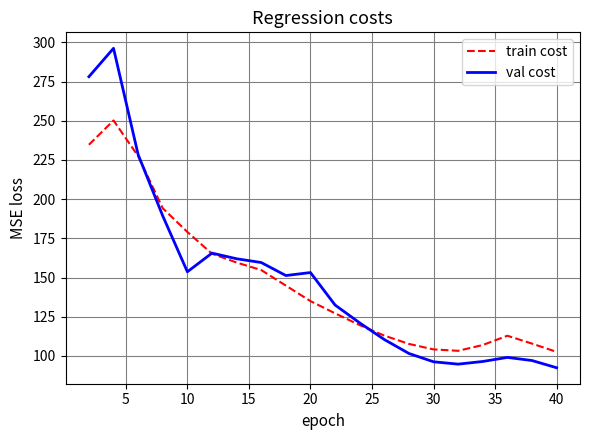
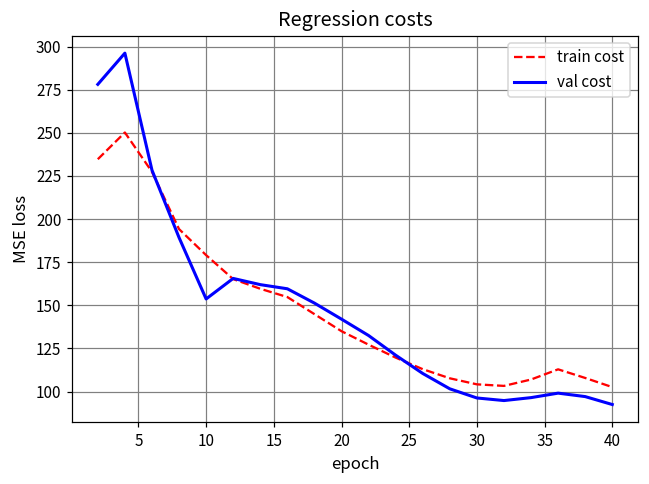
  {
    "train cost": {
      "10": 179,
      "20": 135,
      "30": 104,
      "40": 103
    },
    "val cost": {
      "10": 154,
-     "20": 153,
+     "20": 142,
      "30": 96,
      "40": 93
    }
  }
